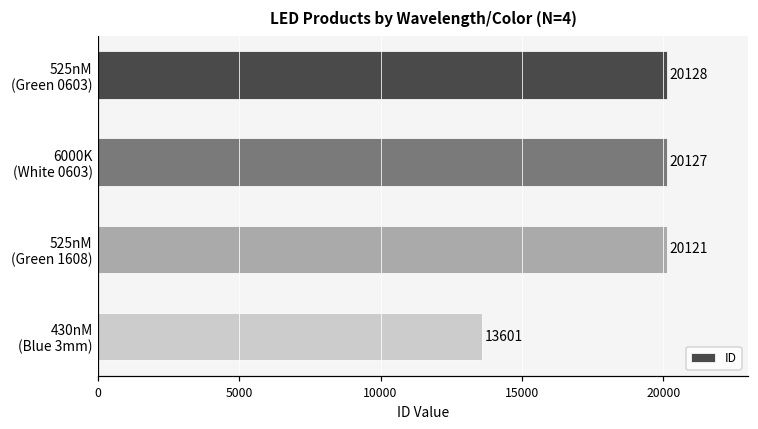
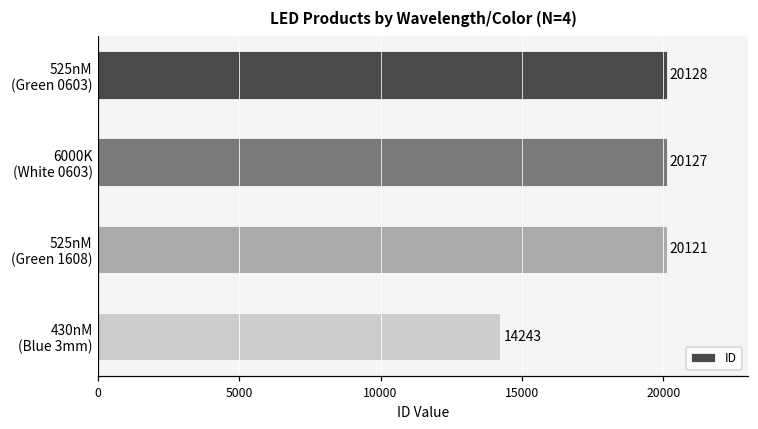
  {
    "525nM (Green 0603)": 20128,
    "6000K (White 0603)": 20127,
    "525nM (Green 1608)": 20121,
-   "430nM (Blue 3mm)": 13601
+   "430nM (Blue 3mm)": 14243
  }
